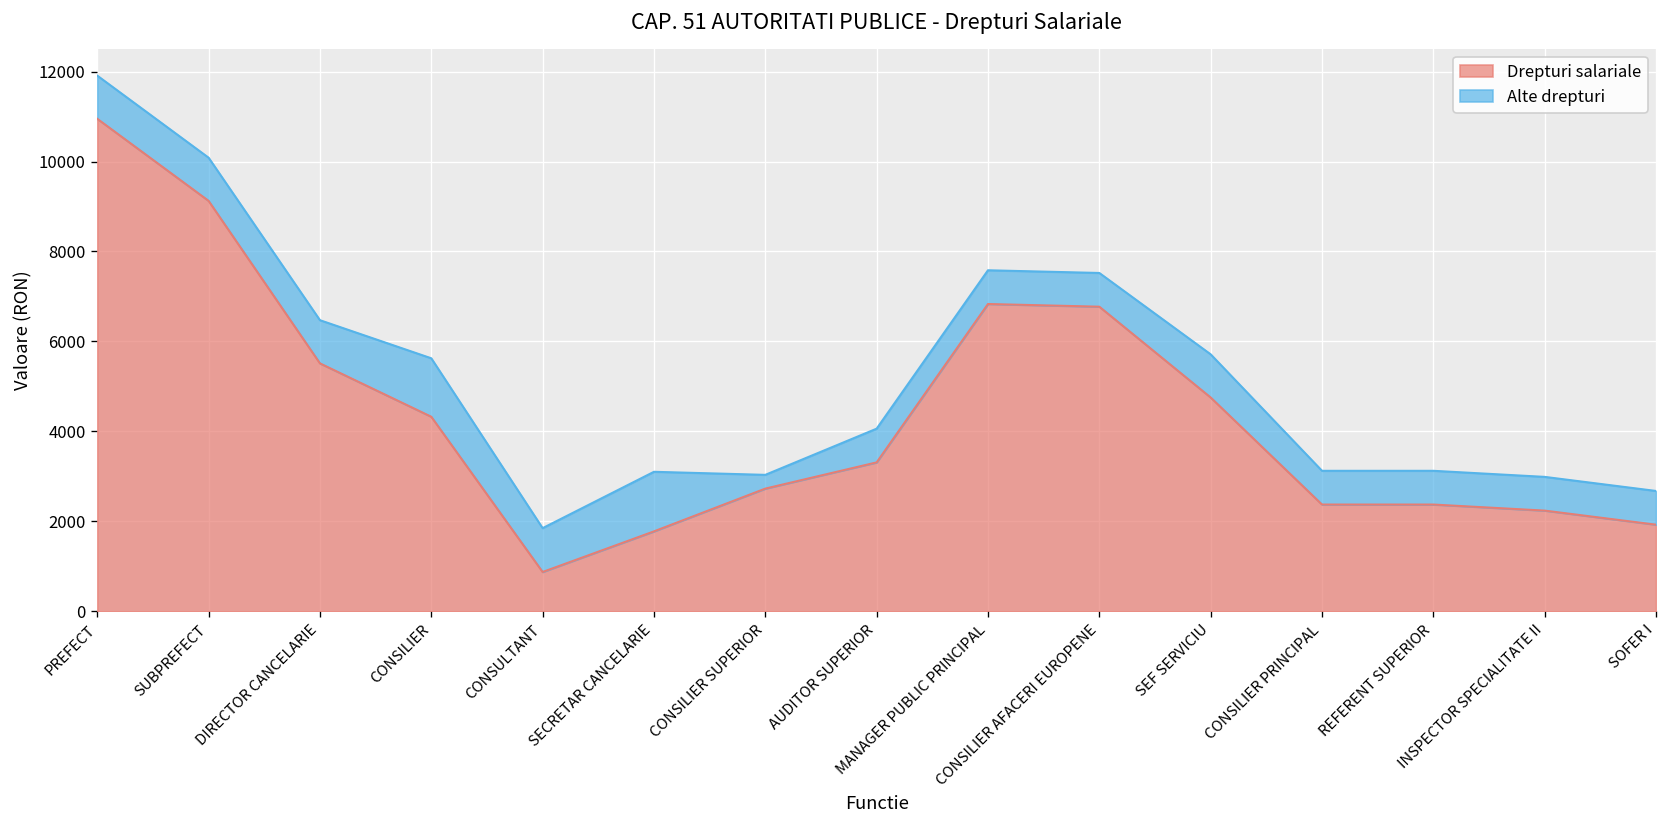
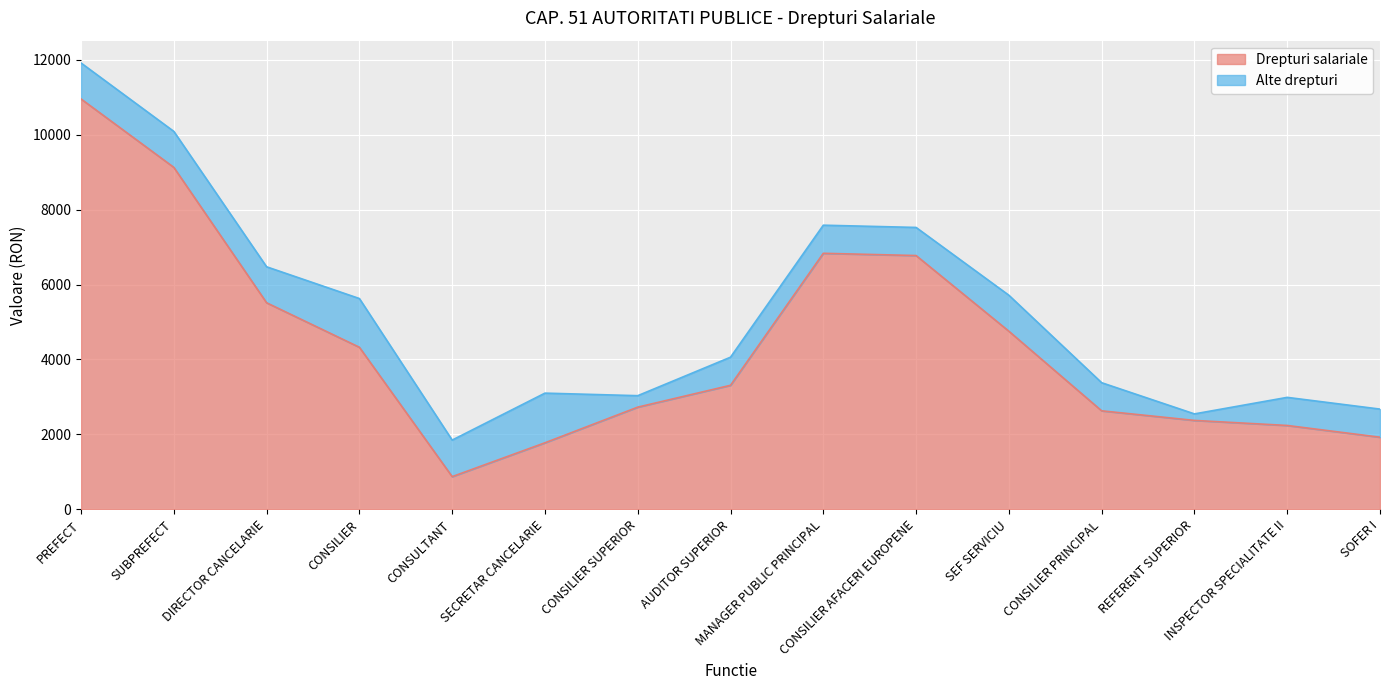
  {
    "Drepturi salariale": {
      "PREFECT": 11000,
      "SUBPREFECT": 9100,
      "DIRECTOR CANCELARIE": 5500,
      "CONSILIER": 4300,
      "CONSULTANT": 900,
      "SECRETAR CANCELARIE": 1800,
      "CONSILIER SUPERIOR": 2700,
      "AUDITOR SUPERIOR": 3300,
      "MANAGER PUBLIC PRINCIPAL": 6800,
      "CONSILIER AFACERI EUROPENE": 6800,
      "SEF SERVICIU": 4800,
-     "CONSILIER PRINCIPAL": 2400,
+     "CONSILIER PRINCIPAL": 2600,
      "REFERENT SUPERIOR": 2400,
      "INSPECTOR SPECIALITATE II": 2200,
      "SOFER I": 1900
    },
    "Alte drepturi": {
      "PREFECT": 1000,
      "SUBPREFECT": 1000,
      "DIRECTOR CANCELARIE": 1000,
      "CONSILIER": 1300,
      "CONSULTANT": 1000,
      "SECRETAR CANCELARIE": 1300,
      "CONSILIER SUPERIOR": 300,
      "AUDITOR SUPERIOR": 800,
      "MANAGER PUBLIC PRINCIPAL": 800,
      "CONSILIER AFACERI EUROPENE": 800,
      "SEF SERVICIU": 1000,
      "CONSILIER PRINCIPAL": 800,
-     "REFERENT SUPERIOR": 800,
+     "REFERENT SUPERIOR": 200,
      "INSPECTOR SPECIALITATE II": 800,
      "SOFER I": 800
    }
  }
